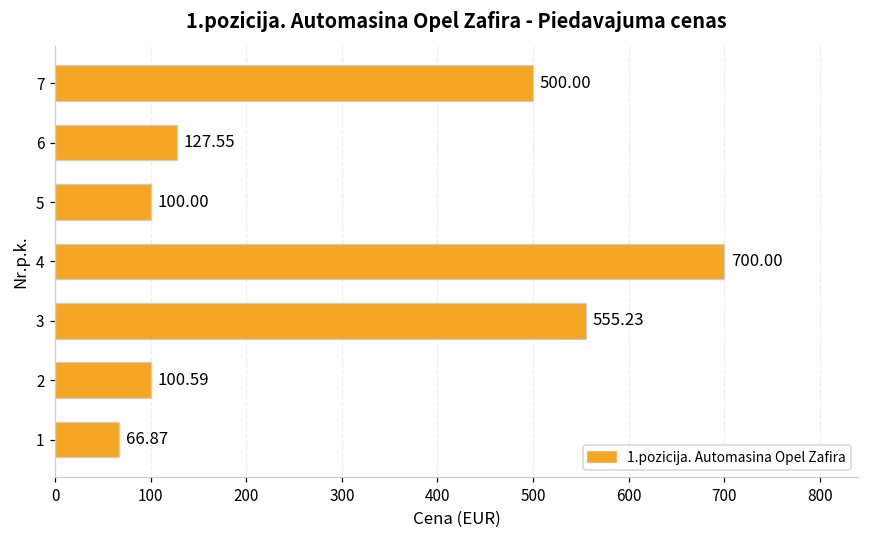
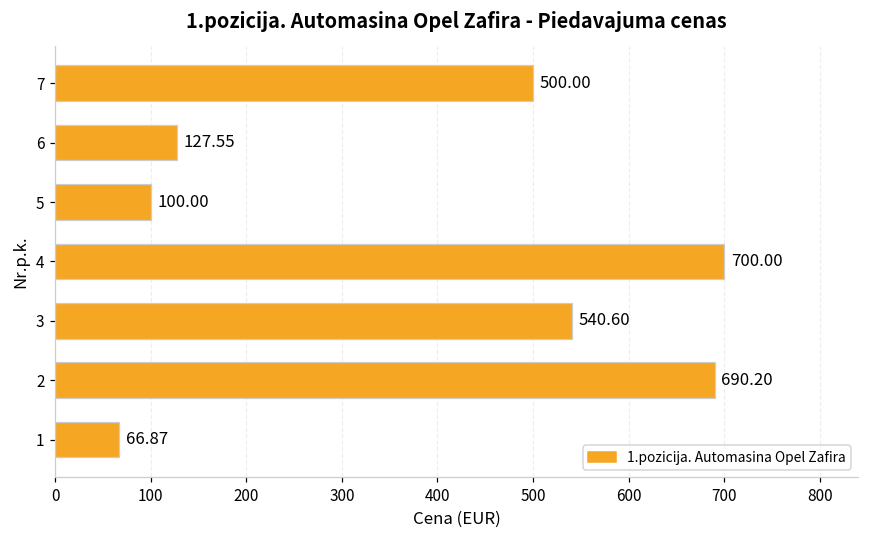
  {
    "7": 500.00,
    "6": 127.55,
    "5": 100.00,
    "4": 700.00,
-   "3": 555.23,
-   "2": 100.59,
+   "3": 540.60,
+   "2": 690.20,
    "1": 66.87
  }
